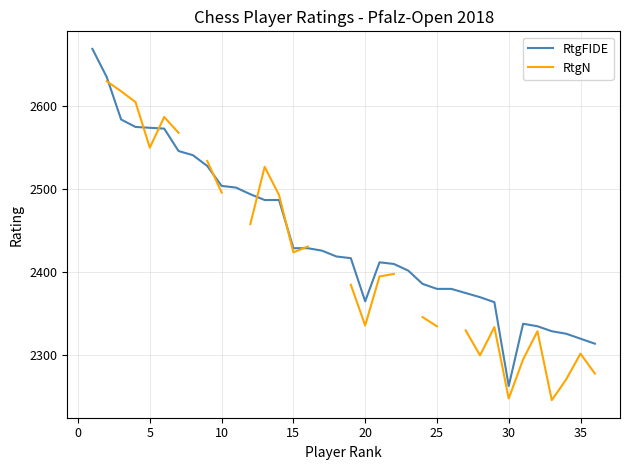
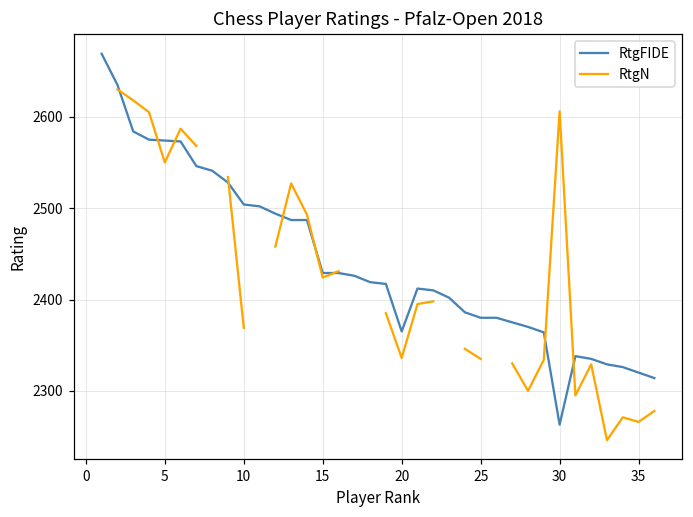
  {
    "RtgFIDE": {
      "5": 2570,
      "10": 2500,
      "15": 2430,
      "20": 2370,
      "25": 2380,
      "30": 2260,
      "35": 2320
    },
    "RtgN": {
      "5": 2550,
-     "10": 2500,
+     "10": 2370,
      "15": 2420,
      "20": 2340,
      "25": 2340,
-     "30": 2250,
-     "35": 2300
+     "30": 2610,
+     "35": 2270
    }
  }
